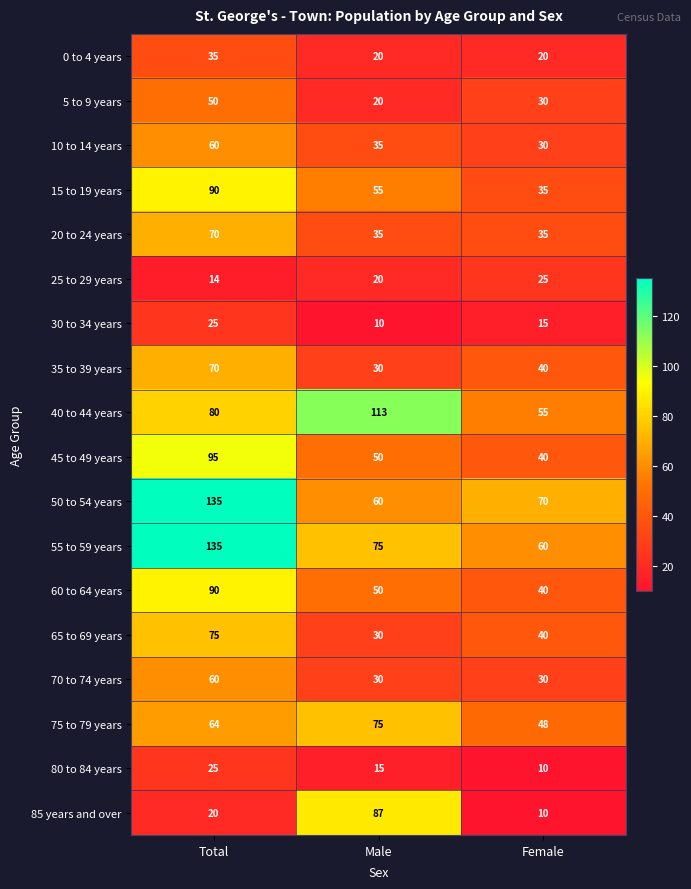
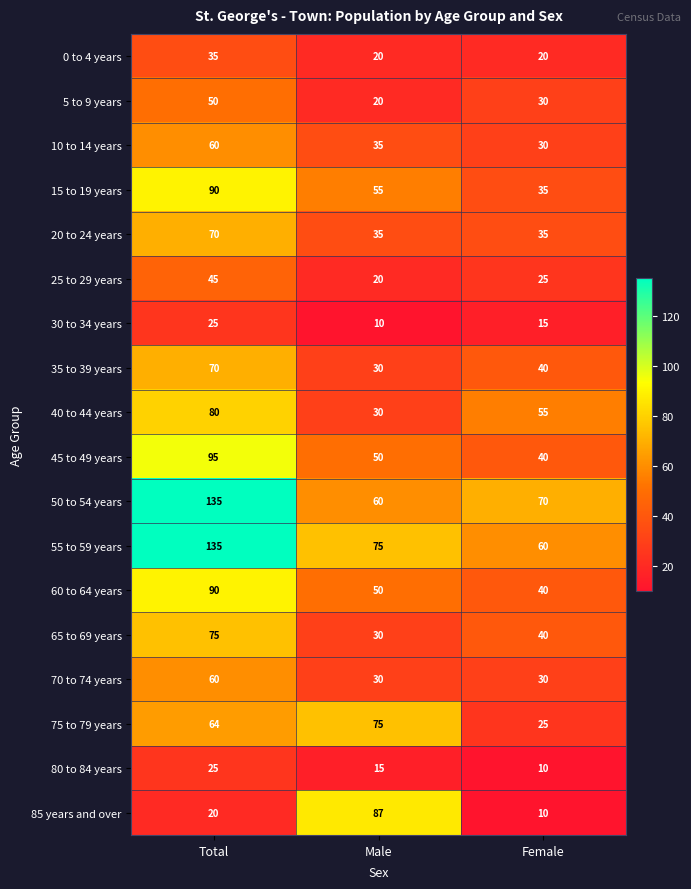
  {
    "0 to 4 years": {
      "Total": 35,
      "Male": 20,
      "Female": 20
    },
    "5 to 9 years": {
      "Total": 50,
      "Male": 20,
      "Female": 30
    },
    "10 to 14 years": {
      "Total": 60,
      "Male": 35,
      "Female": 30
    },
    "15 to 19 years": {
      "Total": 90,
      "Male": 55,
      "Female": 35
    },
    "20 to 24 years": {
      "Total": 70,
      "Male": 35,
      "Female": 35
    },
    "25 to 29 years": {
-     "Total": 14,
+     "Total": 45,
      "Male": 20,
      "Female": 25
    },
    "30 to 34 years": {
      "Total": 25,
      "Male": 10,
      "Female": 15
    },
    "35 to 39 years": {
      "Total": 70,
      "Male": 30,
      "Female": 40
    },
    "40 to 44 years": {
      "Total": 80,
-     "Male": 113,
+     "Male": 30,
      "Female": 55
    },
    "45 to 49 years": {
      "Total": 95,
      "Male": 50,
      "Female": 40
    },
    "50 to 54 years": {
      "Total": 135,
      "Male": 60,
      "Female": 70
    },
    "55 to 59 years": {
      "Total": 135,
      "Male": 75,
      "Female": 60
    },
    "60 to 64 years": {
      "Total": 90,
      "Male": 50,
      "Female": 40
    },
    "65 to 69 years": {
      "Total": 75,
      "Male": 30,
      "Female": 40
    },
    "70 to 74 years": {
      "Total": 60,
      "Male": 30,
      "Female": 30
    },
    "75 to 79 years": {
      "Total": 64,
      "Male": 75,
-     "Female": 48
+     "Female": 25
    },
    "80 to 84 years": {
      "Total": 25,
      "Male": 15,
      "Female": 10
    },
    "85 years and over": {
      "Total": 20,
      "Male": 87,
      "Female": 10
    }
  }
